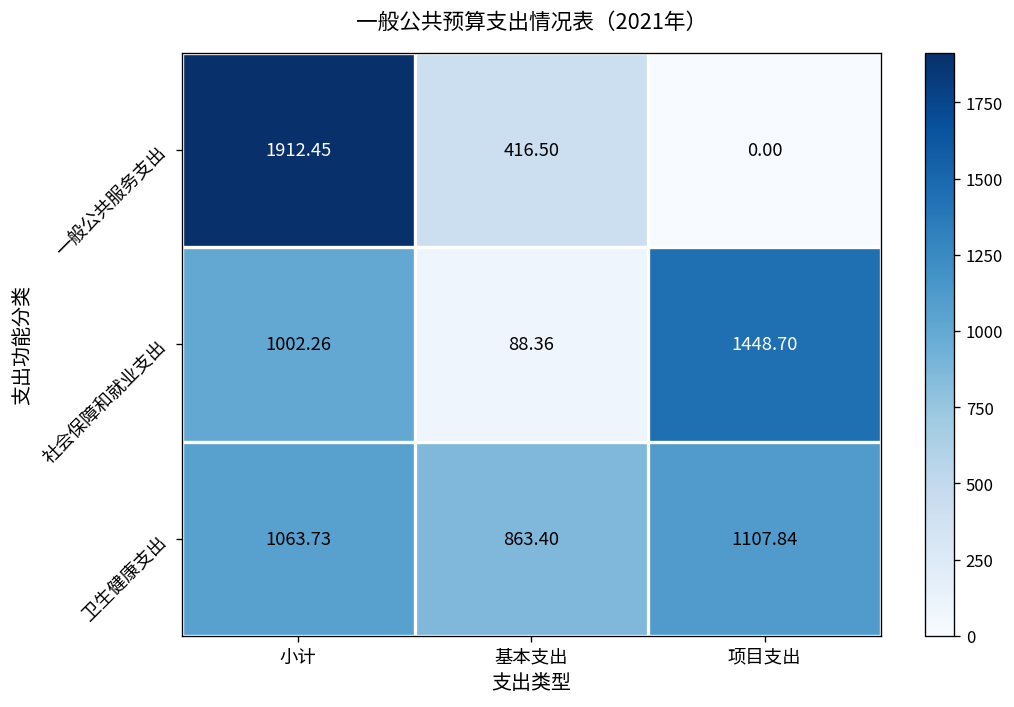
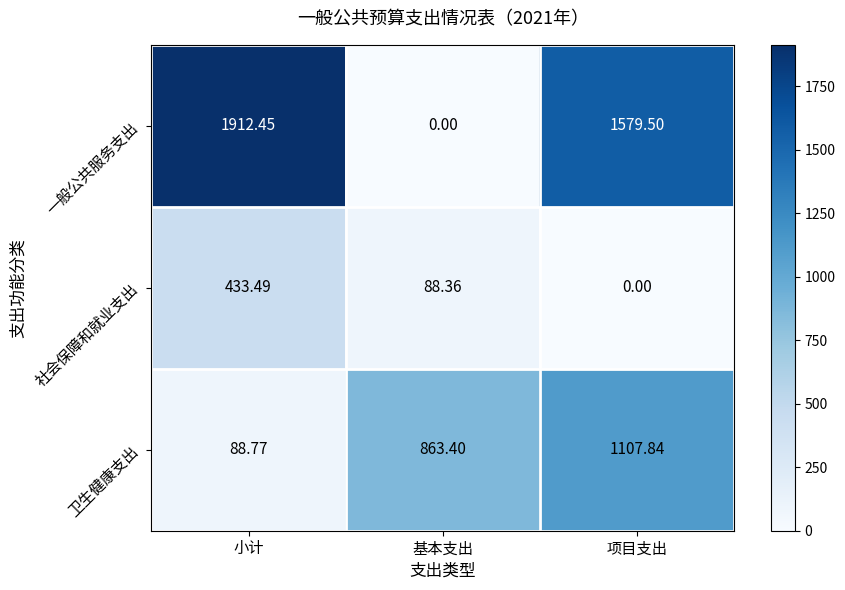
  {
    "一般公共服务支出": {
      "小计": 1912.45,
-     "基本支出": 416.50,
-     "项目支出": 0.00
+     "基本支出": 0.00,
+     "项目支出": 1579.50
    },
    "社会保障和就业支出": {
-     "小计": 1002.26,
+     "小计": 433.49,
      "基本支出": 88.36,
-     "项目支出": 1448.70
+     "项目支出": 0.00
    },
    "卫生健康支出": {
-     "小计": 1063.73,
+     "小计": 88.77,
      "基本支出": 863.40,
      "项目支出": 1107.84
    }
  }
